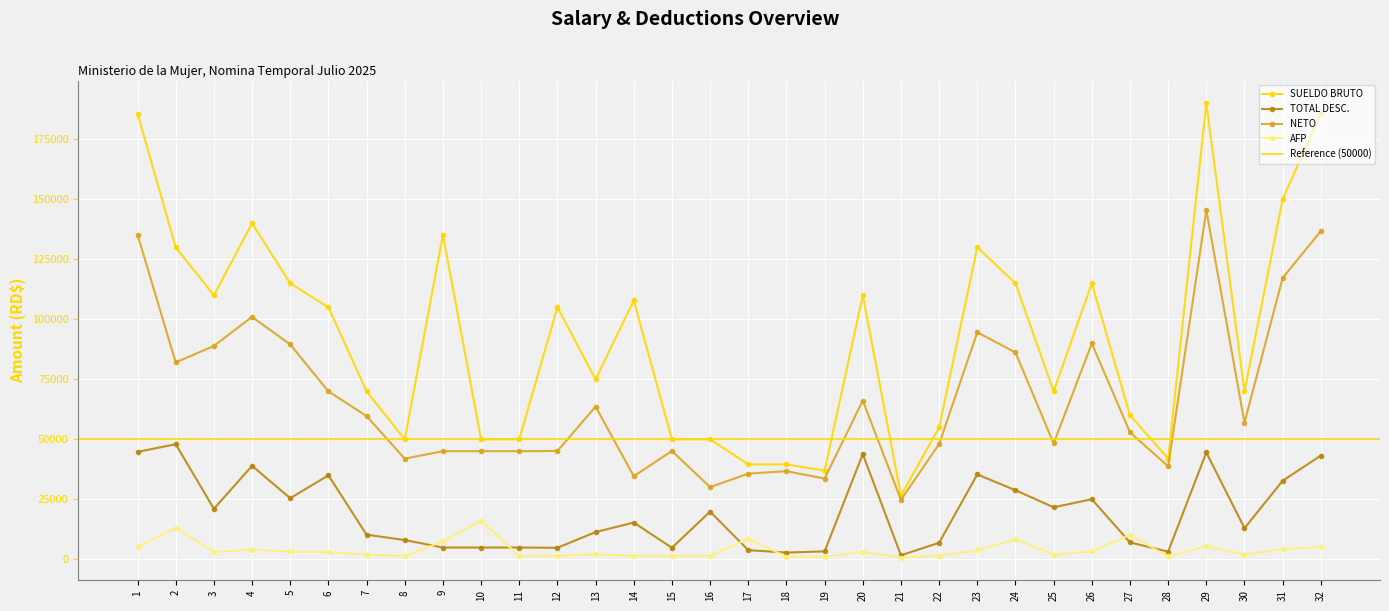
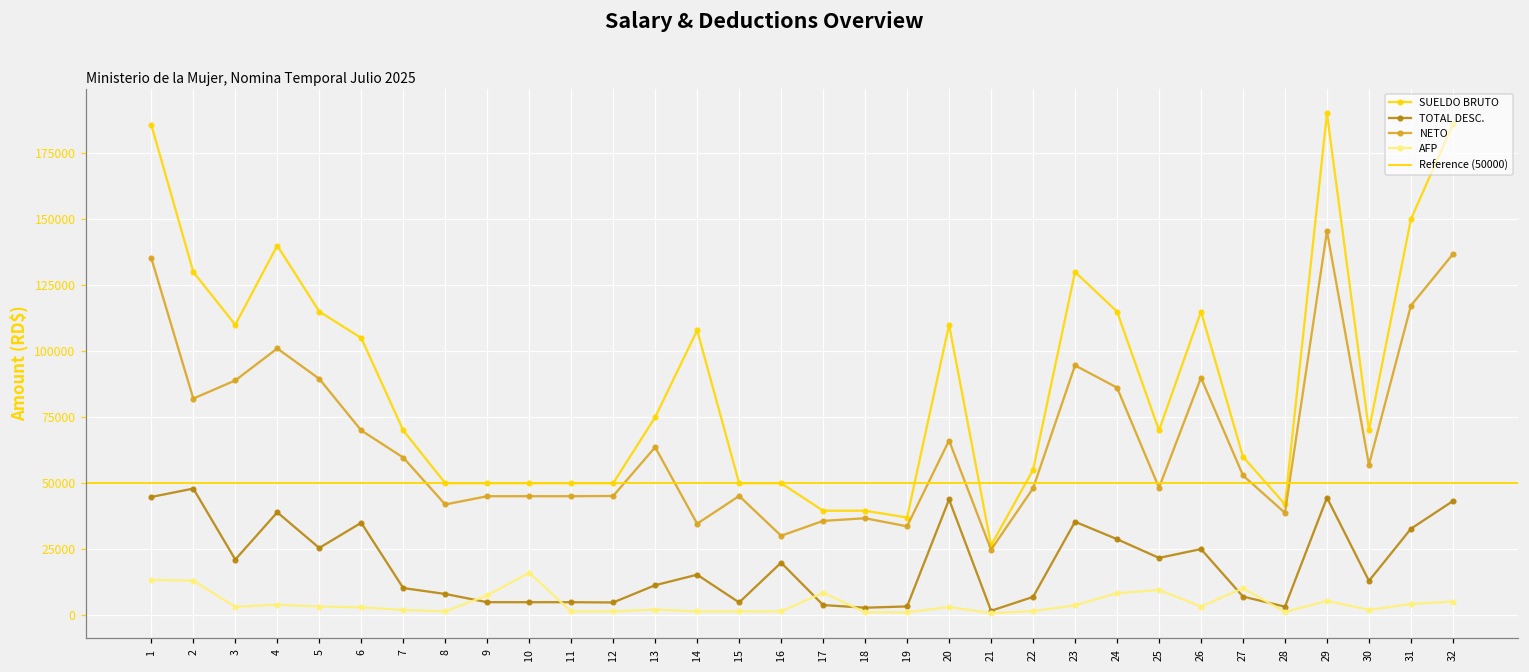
  {
    "SUELDO BRUTO": {
      "1": 186000,
      "2": 130000,
      "3": 110000,
      "4": 140000,
      "5": 115000,
      "6": 105000,
      "7": 70000,
      "8": 50000,
-     "9": 135000,
+     "9": 50000,
      "10": 50000,
      "11": 50000,
-     "12": 105000,
+     "12": 50000,
      "13": 75000,
      "14": 108000,
      "15": 50000,
      "16": 50000,
      "17": 40000,
      "18": 40000,
      "19": 37000,
      "20": 110000,
      "21": 27000,
      "22": 55000,
      "23": 130000,
      "24": 115000,
      "25": 70000,
      "26": 115000,
      "27": 60000,
      "28": 42000,
      "29": 190000,
      "30": 70000,
      "31": 150000
    },
    "AFP": {
-     "1": 5000,
+     "1": 13000,
      "2": 13000,
      "3": 3000,
      "4": 4000,
      "5": 3000,
      "6": 3000,
      "7": 2000,
      "8": 1000,
      "9": 8000,
      "10": 16000,
      "11": 1000,
      "12": 1000,
      "13": 2000,
      "14": 1000,
      "15": 1000,
      "16": 1000,
      "17": 9000,
      "18": 1000,
      "19": 1000,
      "20": 3000,
      "22": 2000,
      "23": 4000,
      "24": 8000,
-     "25": 2000,
+     "25": 10000,
      "26": 3000,
      "27": 10000,
      "28": 1000,
      "29": 5000,
      "30": 2000,
      "31": 4000,
      "32": 5000
    }
  }
